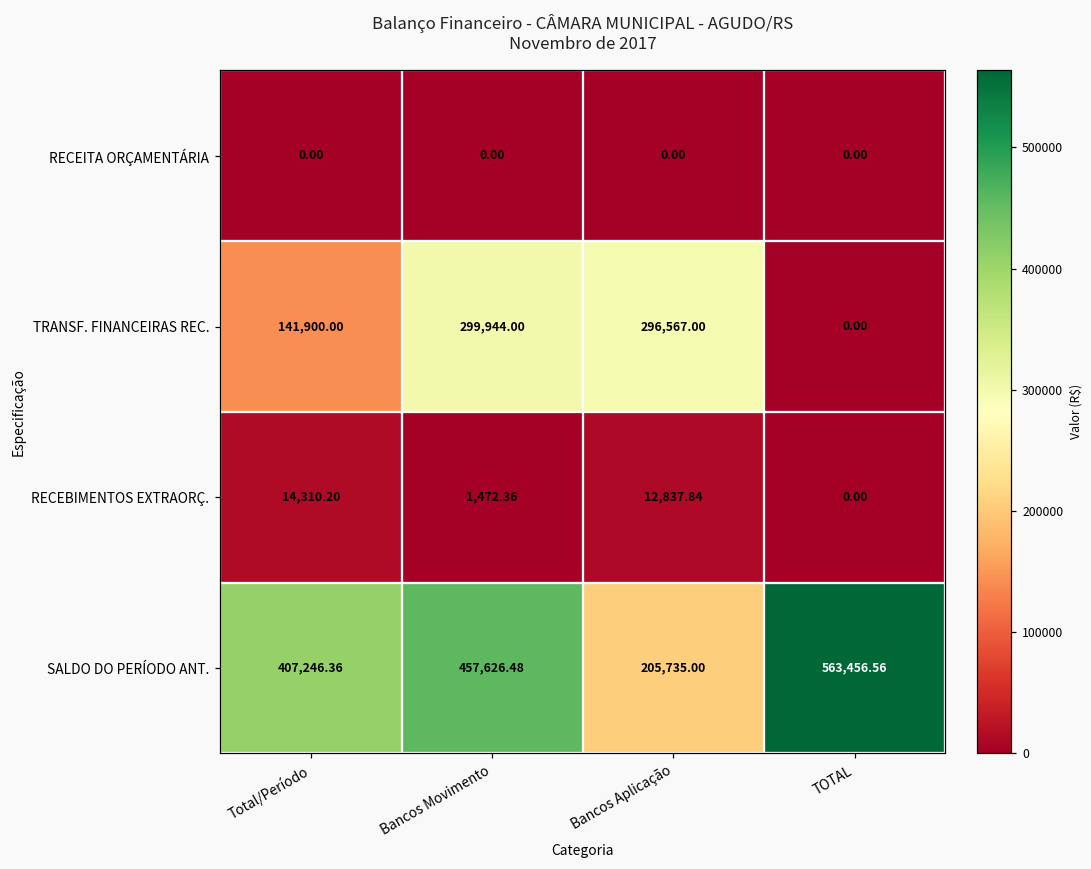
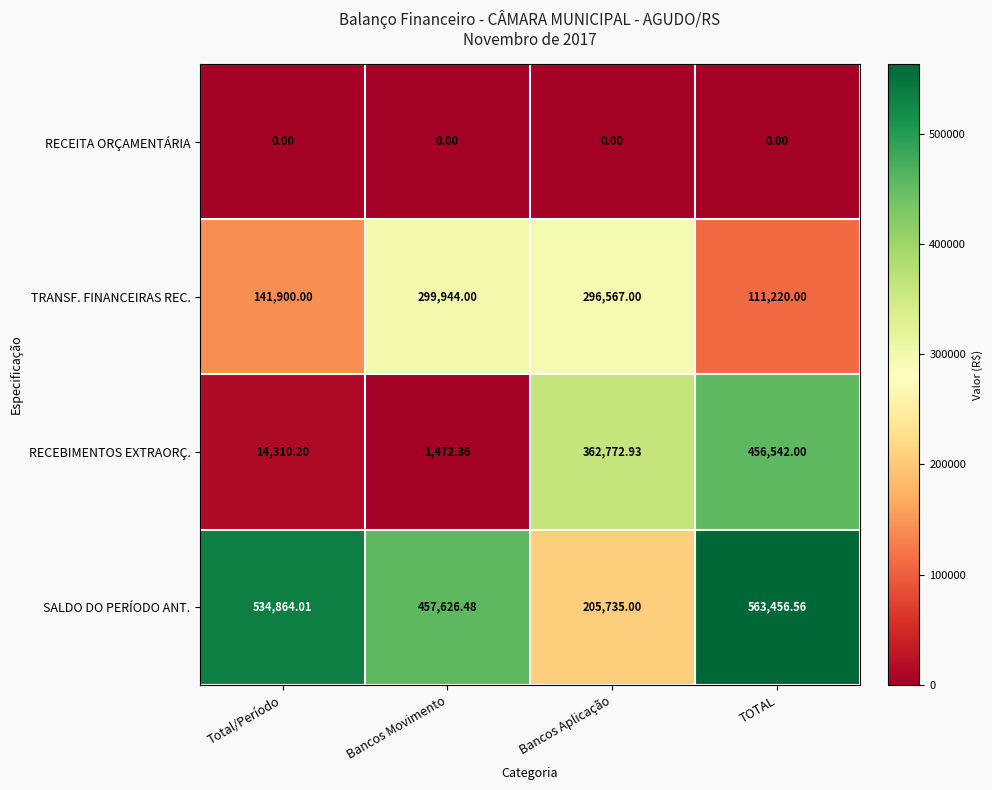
  {
    "RECEITA ORÇAMENTÁRIA": {
      "Total/Período": "0.00",
      "Bancos Movimento": "0.00",
      "Bancos Aplicação": "0.00",
      "TOTAL": "0.00"
    },
    "TRANSF. FINANCEIRAS REC.": {
      "Total/Período": "141,900.00",
      "Bancos Movimento": "299,944.00",
      "Bancos Aplicação": "296,567.00",
-     "TOTAL": "0.00"
+     "TOTAL": "111,220.00"
    },
    "RECEBIMENTOS EXTRAORÇ.": {
      "Total/Período": "14,310.20",
      "Bancos Movimento": "1,472.36",
-     "Bancos Aplicação": "12,837.84",
-     "TOTAL": "0.00"
+     "Bancos Aplicação": "362,772.93",
+     "TOTAL": "456,542.00"
    },
    "SALDO DO PERÍODO ANT.": {
-     "Total/Período": "407,246.36",
+     "Total/Período": "534,864.01",
      "Bancos Movimento": "457,626.48",
      "Bancos Aplicação": "205,735.00",
      "TOTAL": "563,456.56"
    }
  }
